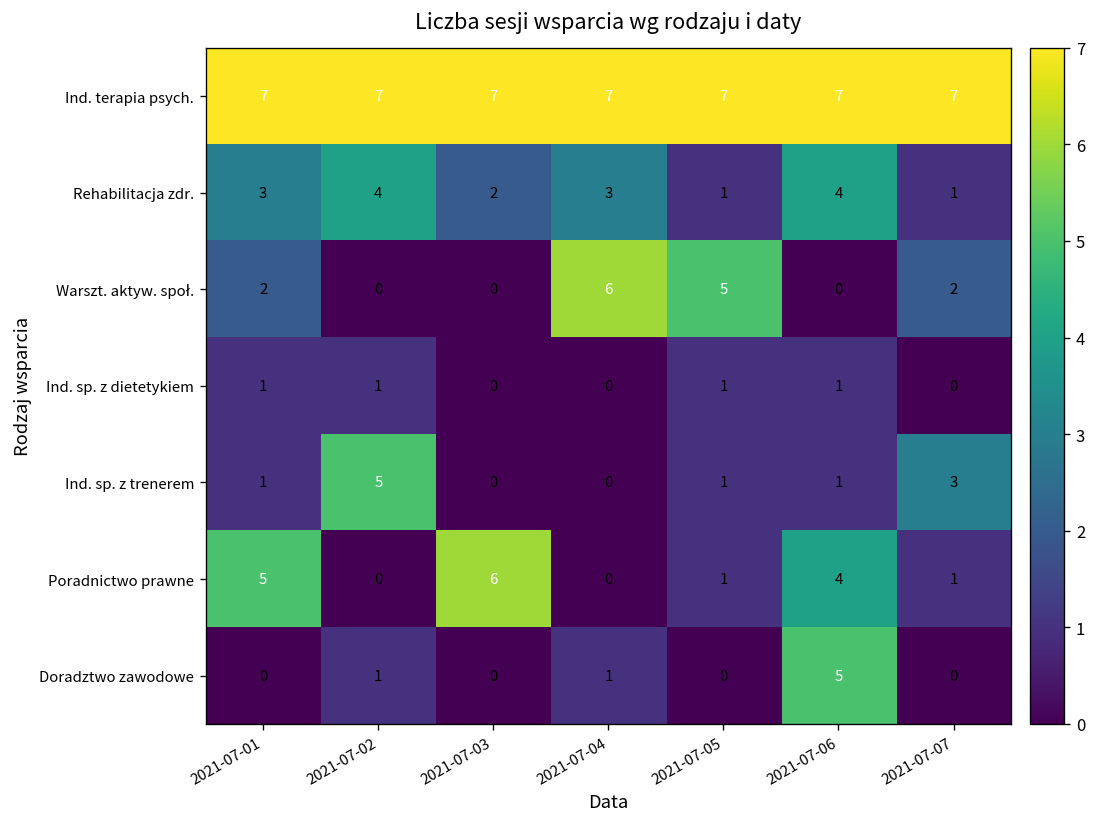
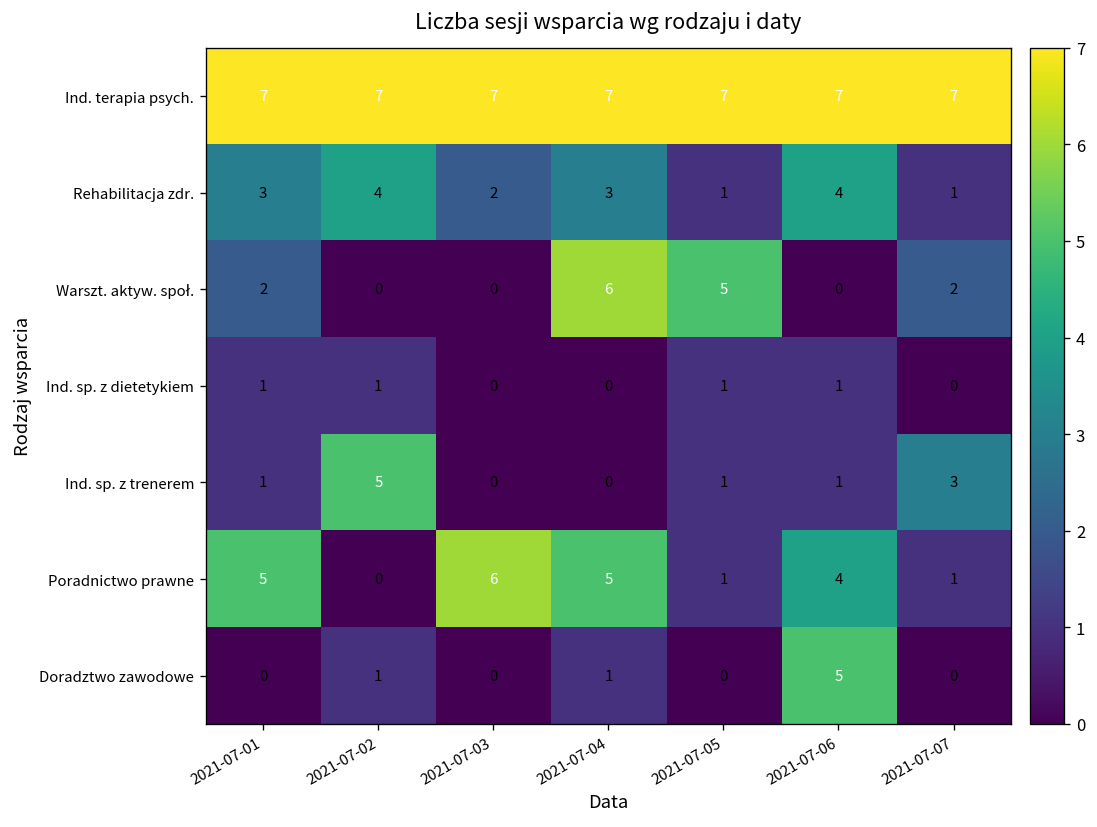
  {
    "Ind. terapia psych.": {
      "2021-07-01": 7,
      "2021-07-02": 7,
      "2021-07-03": 7,
      "2021-07-04": 7,
      "2021-07-05": 7,
      "2021-07-06": 7,
      "2021-07-07": 7
    },
    "Rehabilitacja zdr.": {
      "2021-07-01": 3,
      "2021-07-02": 4,
      "2021-07-03": 2,
      "2021-07-04": 3,
      "2021-07-05": 1,
      "2021-07-06": 4,
      "2021-07-07": 1
    },
    "Warszt. aktyw. społ.": {
      "2021-07-01": 2,
      "2021-07-02": 0,
      "2021-07-03": 0,
      "2021-07-04": 6,
      "2021-07-05": 5,
      "2021-07-06": 0,
      "2021-07-07": 2
    },
    "Ind. sp. z dietetykiem": {
      "2021-07-01": 1,
      "2021-07-02": 1,
      "2021-07-03": 0,
      "2021-07-04": 0,
      "2021-07-05": 1,
      "2021-07-06": 1,
      "2021-07-07": 0
    },
    "Ind. sp. z trenerem": {
      "2021-07-01": 1,
      "2021-07-02": 5,
      "2021-07-03": 0,
      "2021-07-04": 0,
      "2021-07-05": 1,
      "2021-07-06": 1,
      "2021-07-07": 3
    },
    "Poradnictwo prawne": {
      "2021-07-01": 5,
      "2021-07-02": 0,
      "2021-07-03": 6,
-     "2021-07-04": 0,
+     "2021-07-04": 5,
      "2021-07-05": 1,
      "2021-07-06": 4,
      "2021-07-07": 1
    },
    "Doradztwo zawodowe": {
      "2021-07-01": 0,
      "2021-07-02": 1,
      "2021-07-03": 0,
      "2021-07-04": 1,
      "2021-07-05": 0,
      "2021-07-06": 5,
      "2021-07-07": 0
    }
  }
